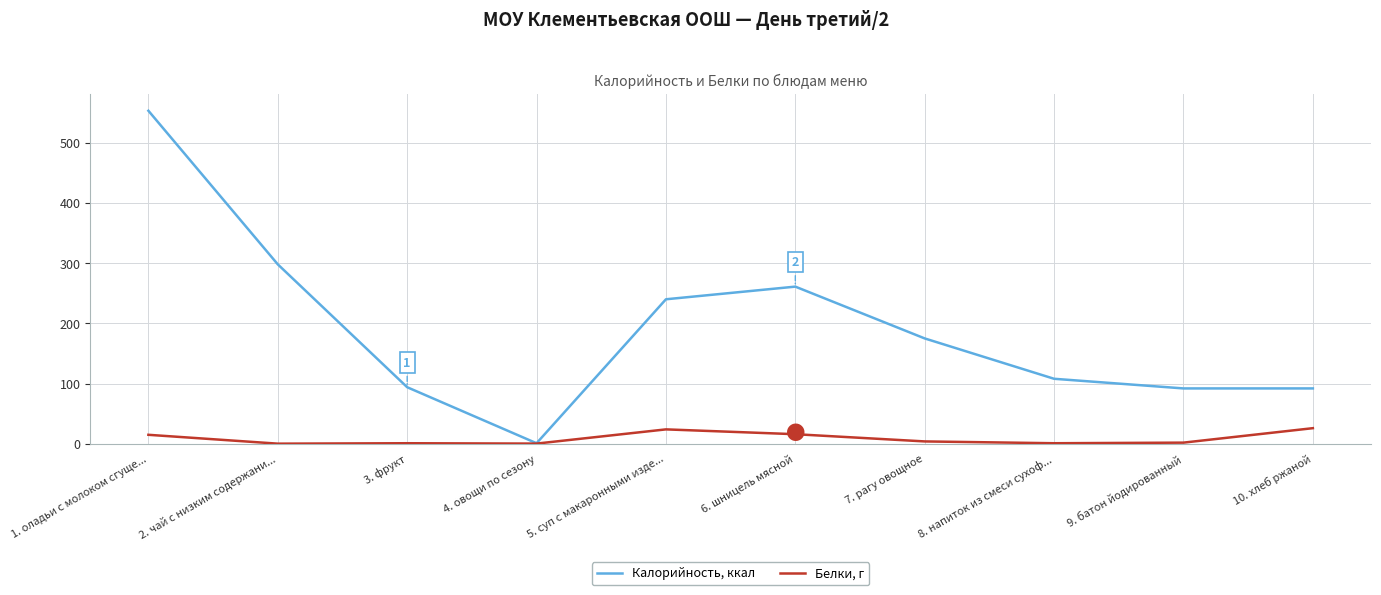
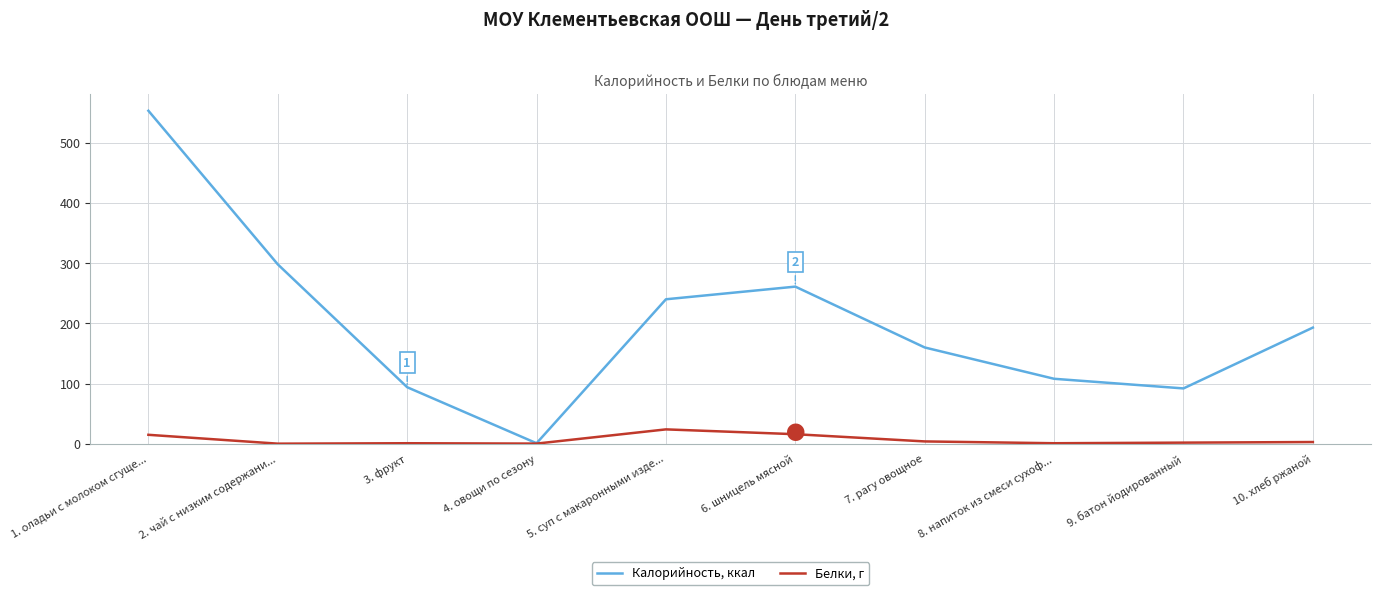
  {
    "Калорийность, ккал": {
      "1. оладьи с молоком сгуще...": 550,
      "2. чай с низким содержани...": 300,
      "5. суп с макаронными изде...": 240,
-     "7. рагу овощное": 180,
+     "7. рагу овощное": 160,
      "8. напиток из смеси сухоф...": 110,
      "9. батон йодированный": 90,
-     "10. хлеб ржаной": 90
+     "10. хлеб ржаной": 190
    },
    "Белки, г": {
      "1. оладьи с молоком сгуще...": 20,
      "2. чай с низким содержани...": 0,
      "3. фрукт": 0,
      "5. суп с макаронными изде...": 20,
      "6. шницель мясной": 20,
      "7. рагу овощное": 0,
      "8. напиток из смеси сухоф...": 0,
      "9. батон йодированный": 0,
-     "10. хлеб ржаной": 30
+     "10. хлеб ржаной": 0
    }
  }
